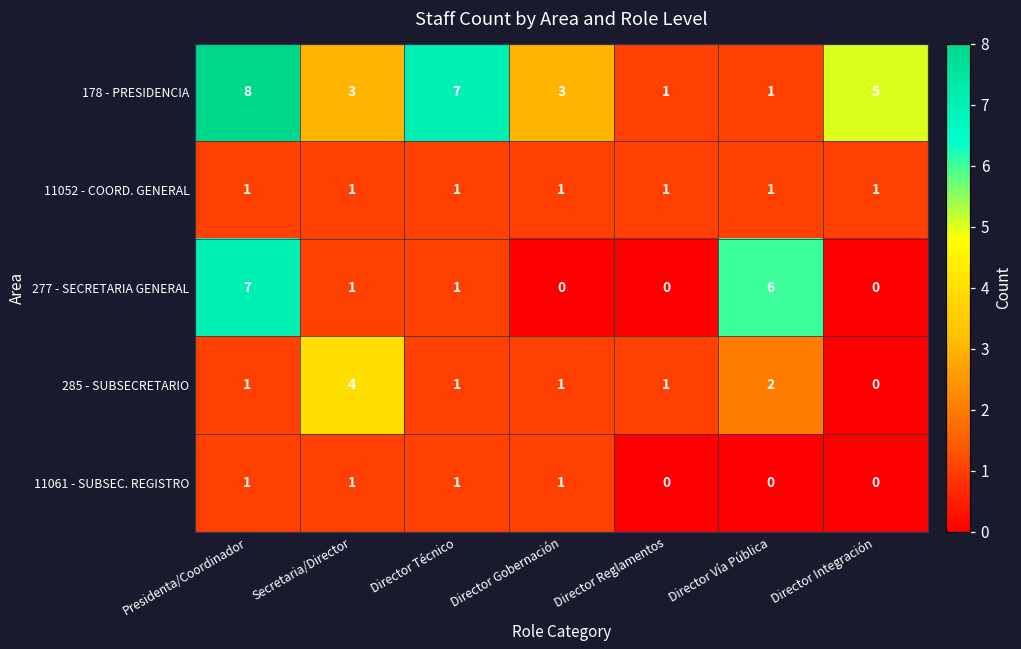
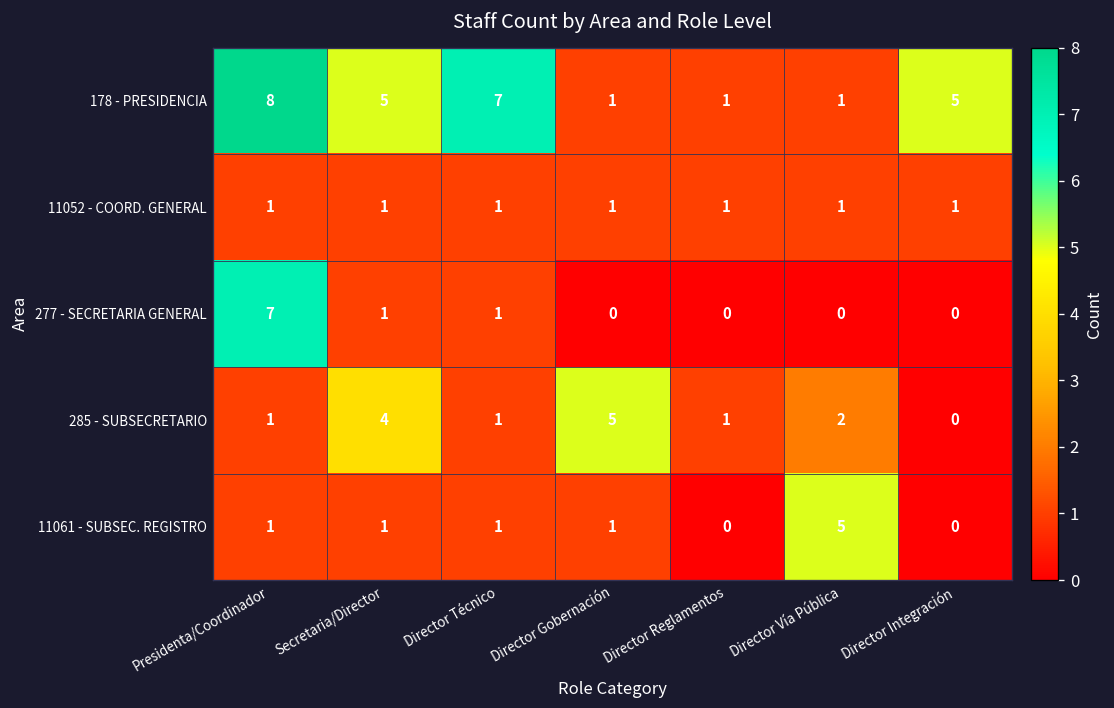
  {
    "178 - PRESIDENCIA": {
      "Presidenta/Coordinador": 8,
-     "Secretaria/Director": 3,
+     "Secretaria/Director": 5,
      "Director Técnico": 7,
-     "Director Gobernación": 3,
+     "Director Gobernación": 1,
      "Director Reglamentos": 1,
      "Director Vía Pública": 1,
      "Director Integración": 5
    },
    "11052 - COORD. GENERAL": {
      "Presidenta/Coordinador": 1,
      "Secretaria/Director": 1,
      "Director Técnico": 1,
      "Director Gobernación": 1,
      "Director Reglamentos": 1,
      "Director Vía Pública": 1,
      "Director Integración": 1
    },
    "277 - SECRETARIA GENERAL": {
      "Presidenta/Coordinador": 7,
      "Secretaria/Director": 1,
      "Director Técnico": 1,
      "Director Gobernación": 0,
      "Director Reglamentos": 0,
-     "Director Vía Pública": 6,
+     "Director Vía Pública": 0,
      "Director Integración": 0
    },
    "285 - SUBSECRETARIO": {
      "Presidenta/Coordinador": 1,
      "Secretaria/Director": 4,
      "Director Técnico": 1,
-     "Director Gobernación": 1,
+     "Director Gobernación": 5,
      "Director Reglamentos": 1,
      "Director Vía Pública": 2,
      "Director Integración": 0
    },
    "11061 - SUBSEC. REGISTRO": {
      "Presidenta/Coordinador": 1,
      "Secretaria/Director": 1,
      "Director Técnico": 1,
      "Director Gobernación": 1,
      "Director Reglamentos": 0,
-     "Director Vía Pública": 0,
+     "Director Vía Pública": 5,
      "Director Integración": 0
    }
  }
